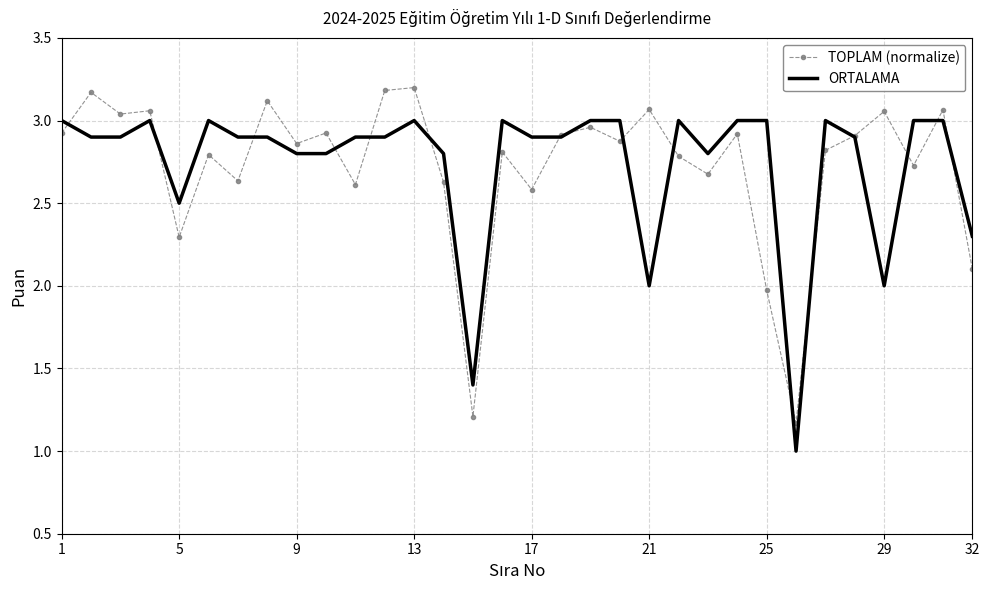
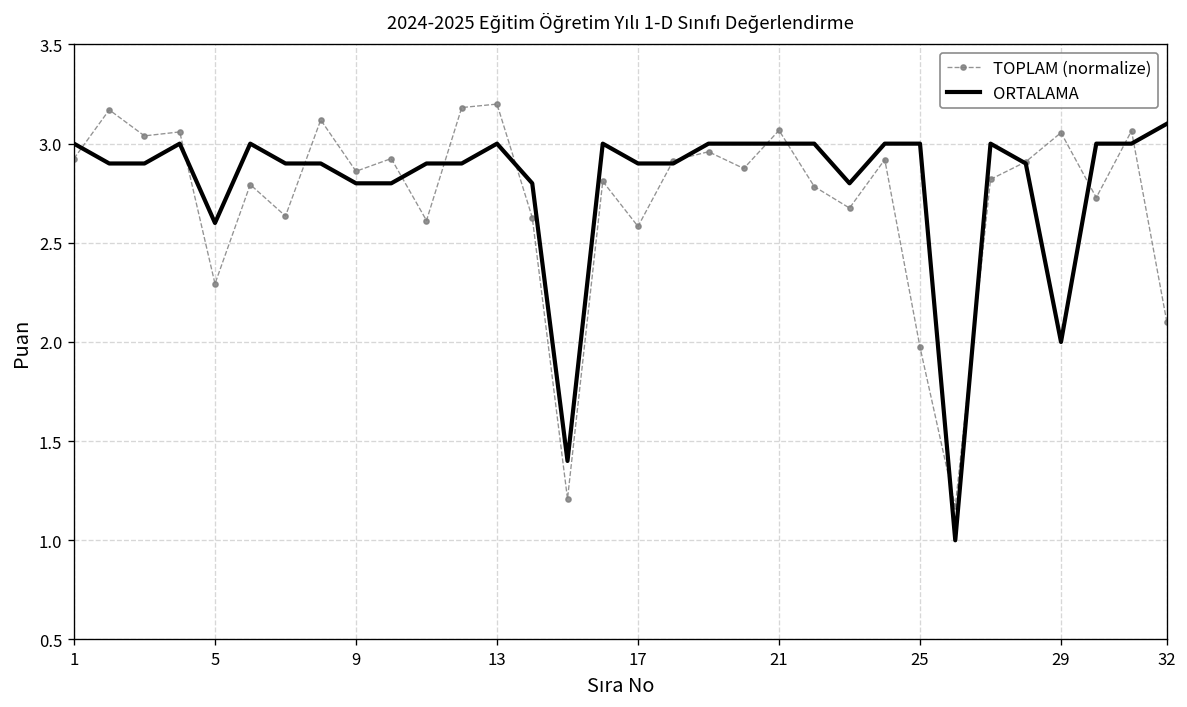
  {
    "TOPLAM (normalize)": {
      "1": 2.92,
      "5": 2.3,
      "9": 2.86,
      "13": 3.2,
      "17": 2.58,
      "21": 3.07,
      "25": 1.97,
      "29": 3.06,
      "32": 2.1
    },
    "ORTALAMA": {
      "1": 3.0,
-     "5": 2.5,
+     "5": 2.6,
      "9": 2.8,
      "13": 3.0,
      "17": 2.9,
-     "21": 2,
+     "21": 3,
      "25": 3.0,
      "29": 2.0,
-     "32": 2.3
+     "32": 3.1
    }
  }
